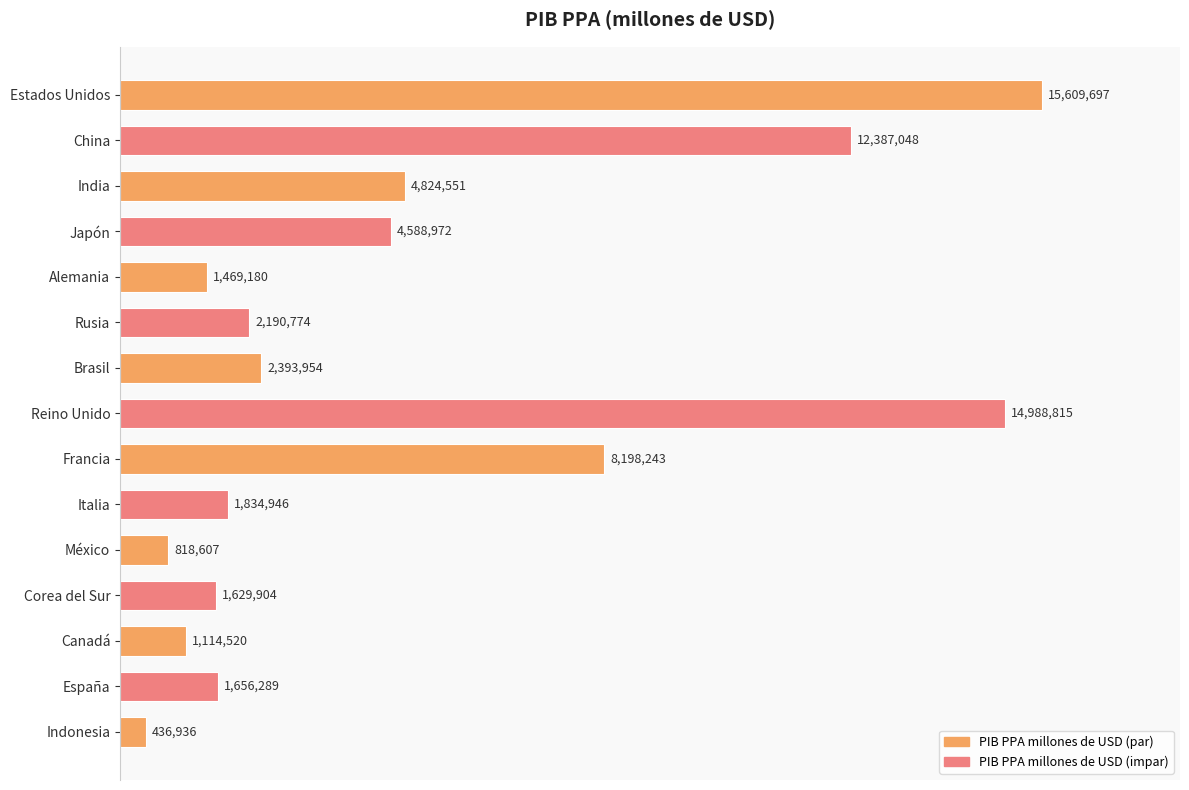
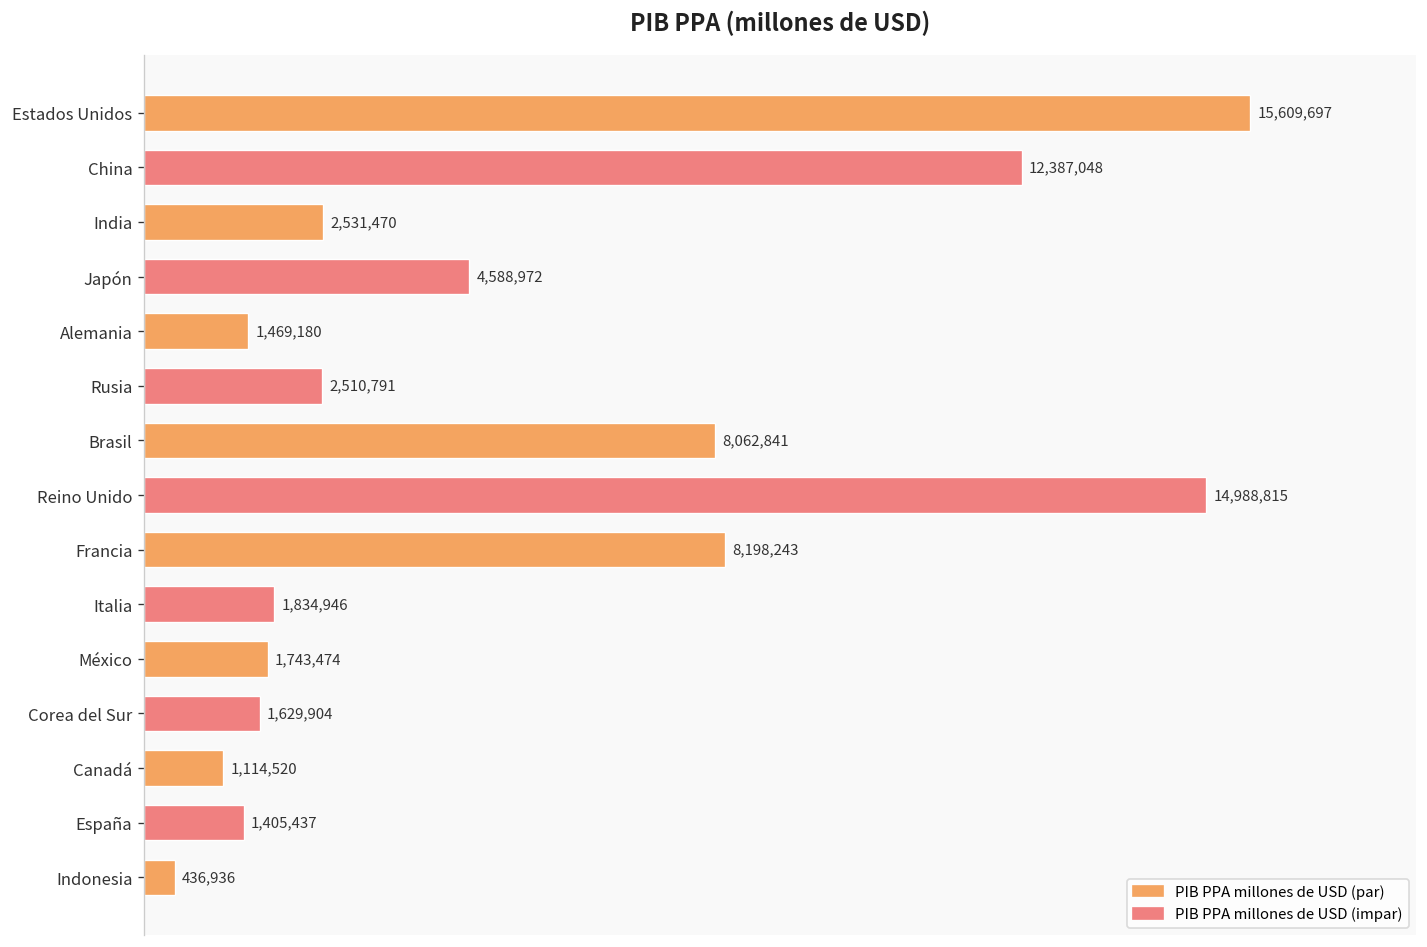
  {
    "Estados Unidos": "15,609,697",
    "China": "12,387,048",
-   "India": "4,824,551",
+   "India": "2,531,470",
    "Japón": "4,588,972",
    "Alemania": "1,469,180",
-   "Rusia": "2,190,774",
-   "Brasil": "2,393,954",
+   "Rusia": "2,510,791",
+   "Brasil": "8,062,841",
    "Reino Unido": "14,988,815",
    "Francia": "8,198,243",
    "Italia": "1,834,946",
-   "México": "818,607",
+   "México": "1,743,474",
    "Corea del Sur": "1,629,904",
    "Canadá": "1,114,520",
-   "España": "1,656,289",
+   "España": "1,405,437",
    "Indonesia": "436,936"
  }
